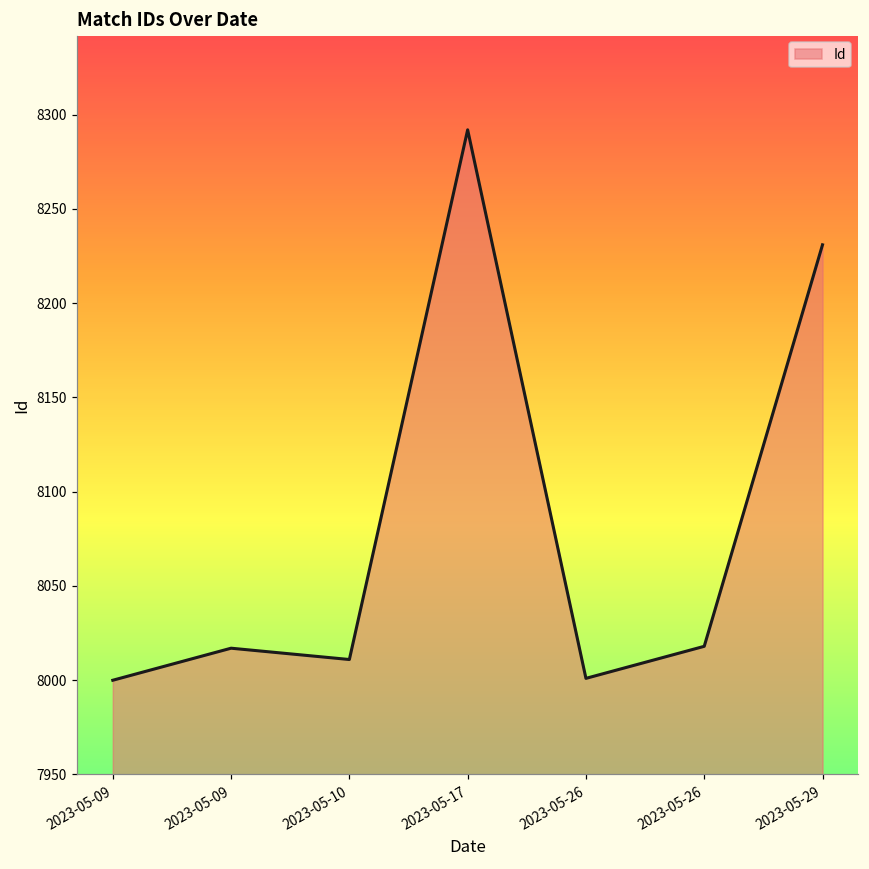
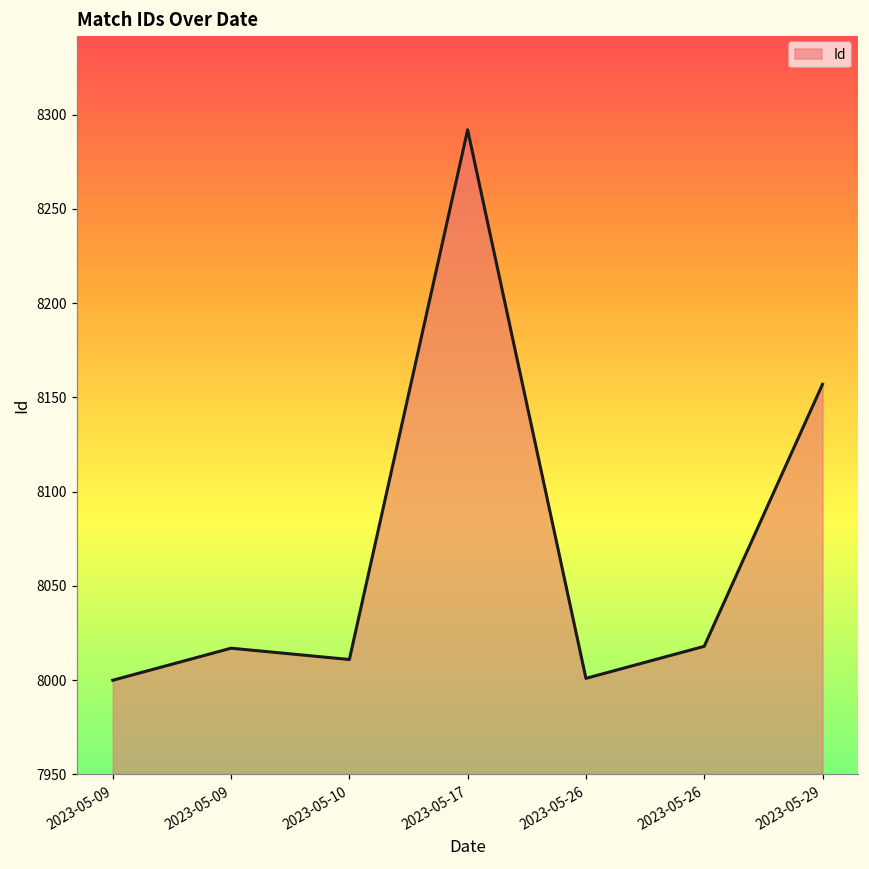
  {
    "2023-05-10": 8011,
    "2023-05-17": 8292,
-   "2023-05-29": 8231
+   "2023-05-29": 8157
  }
